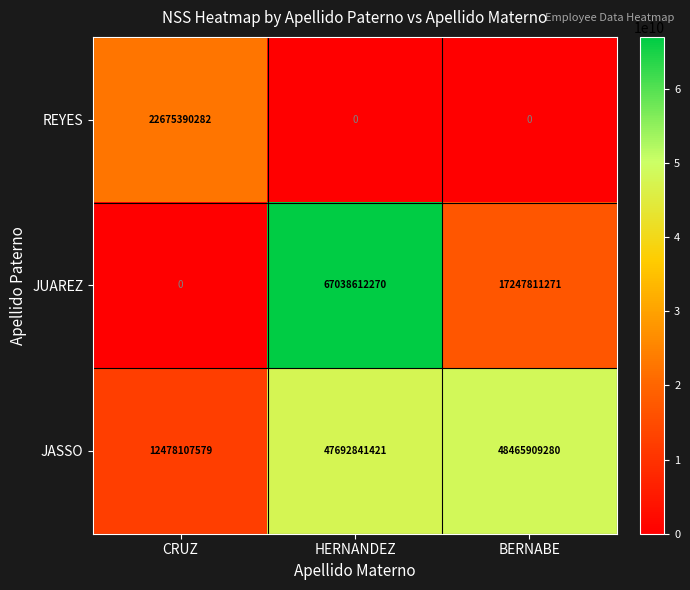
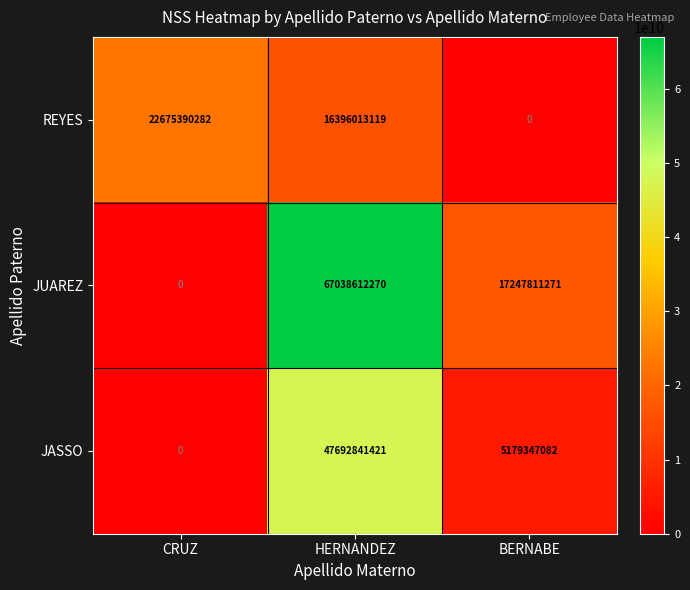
  {
    "REYES": {
      "CRUZ": 22675390282,
-     "HERNANDEZ": 0,
+     "HERNANDEZ": 16396013119,
      "BERNABE": 0
    },
    "JUAREZ": {
      "CRUZ": 0,
      "HERNANDEZ": 67038612270,
      "BERNABE": 17247811271
    },
    "JASSO": {
-     "CRUZ": 12478107579,
+     "CRUZ": 0,
      "HERNANDEZ": 47692841421,
-     "BERNABE": 48465909280
+     "BERNABE": 5179347082
    }
  }
